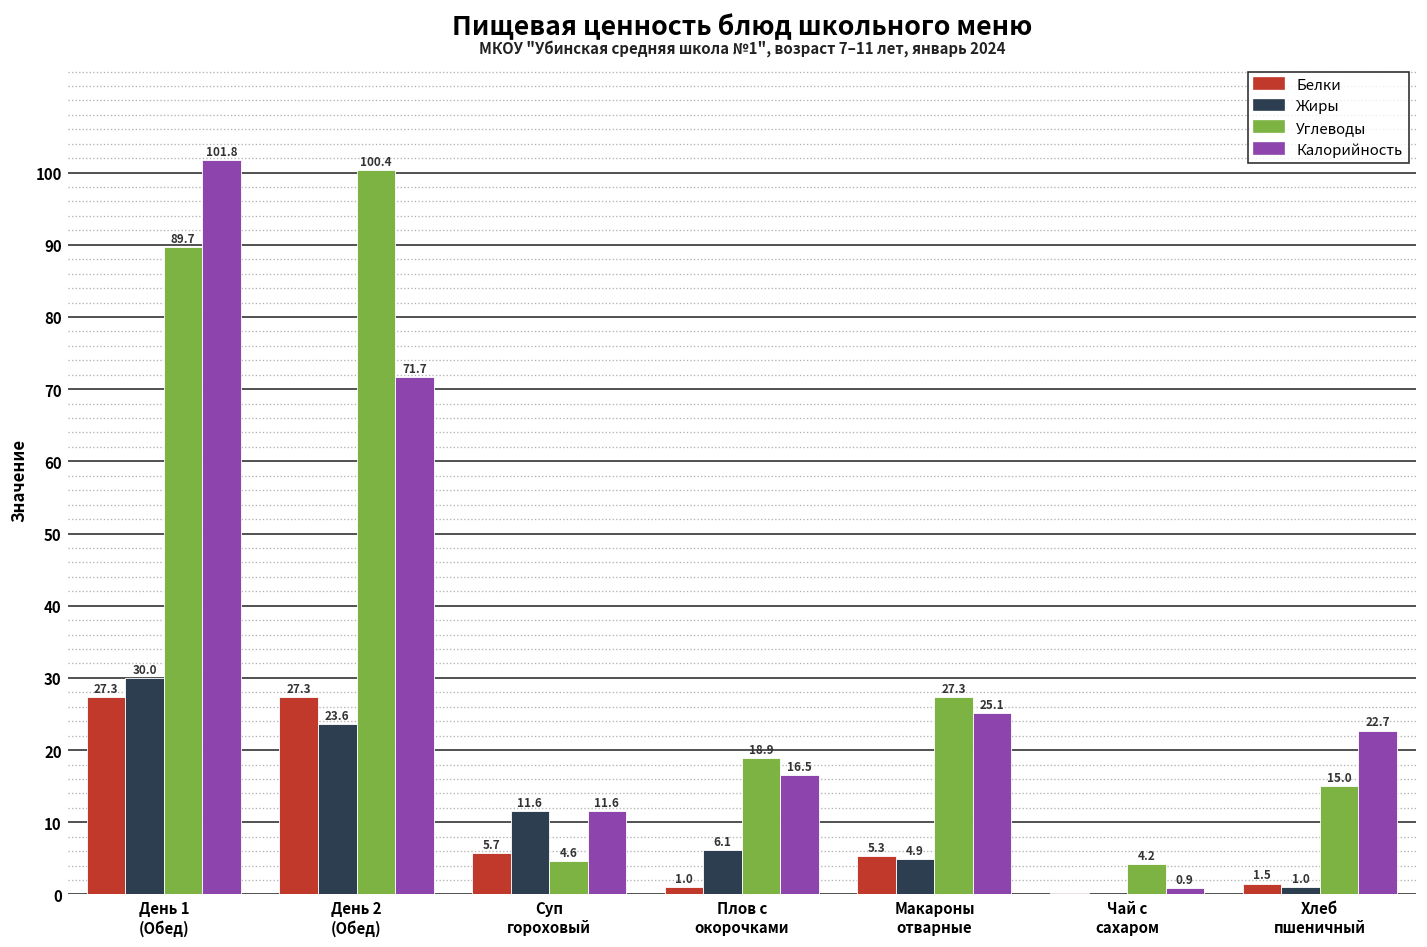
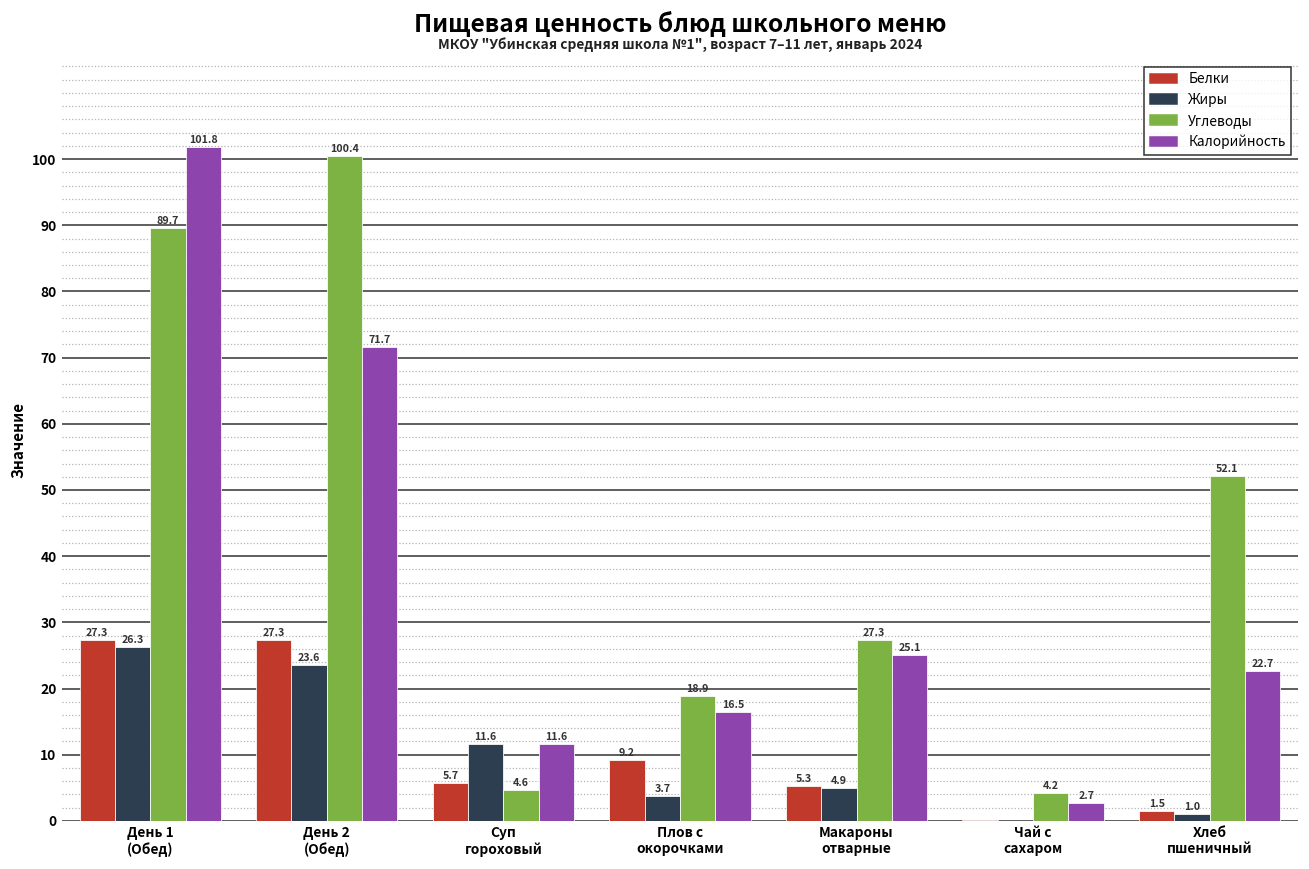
  {
    "Белки": {
      "День 1 (Обед)": 27.3,
      "День 2 (Обед)": 27.3,
      "Суп гороховый": 5.7,
-     "Плов с окорочками": 1.0,
+     "Плов с окорочками": 9.2,
      "Макароны отварные": 5.3,
      "Хлеб пшеничный": 1.5
    },
    "Жиры": {
-     "День 1 (Обед)": 30.0,
+     "День 1 (Обед)": 26.3,
      "День 2 (Обед)": 23.6,
      "Суп гороховый": 11.6,
-     "Плов с окорочками": 6.1,
+     "Плов с окорочками": 3.7,
      "Макароны отварные": 4.9,
      "Хлеб пшеничный": 1.0
    },
    "Углеводы": {
      "День 1 (Обед)": 89.7,
      "День 2 (Обед)": 100.4,
      "Суп гороховый": 4.6,
      "Плов с окорочками": 18.9,
      "Макароны отварные": 27.3,
      "Чай с сахаром": 4.2,
-     "Хлеб пшеничный": 15.0
+     "Хлеб пшеничный": 52.1
    },
    "Калорийность": {
      "День 1 (Обед)": 101.8,
      "День 2 (Обед)": 71.7,
      "Суп гороховый": 11.6,
      "Плов с окорочками": 16.5,
      "Макароны отварные": 25.1,
-     "Чай с сахаром": 0.9,
+     "Чай с сахаром": 2.7,
      "Хлеб пшеничный": 22.7
    }
  }
